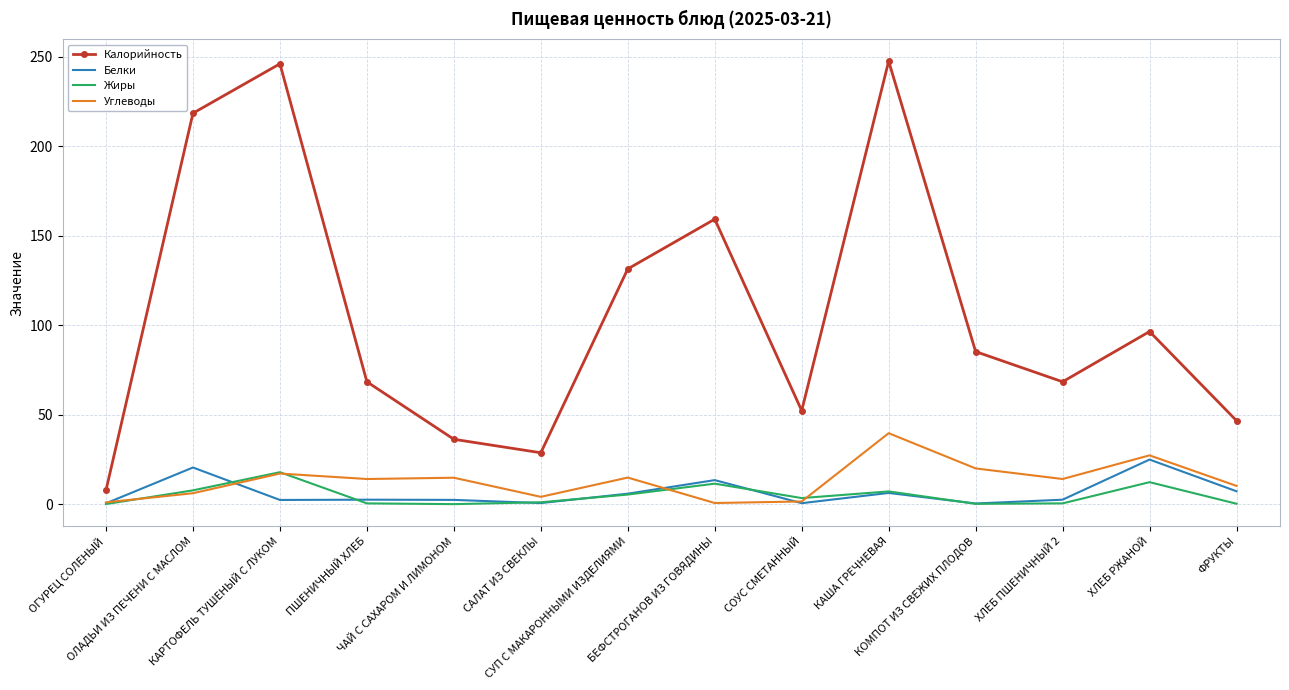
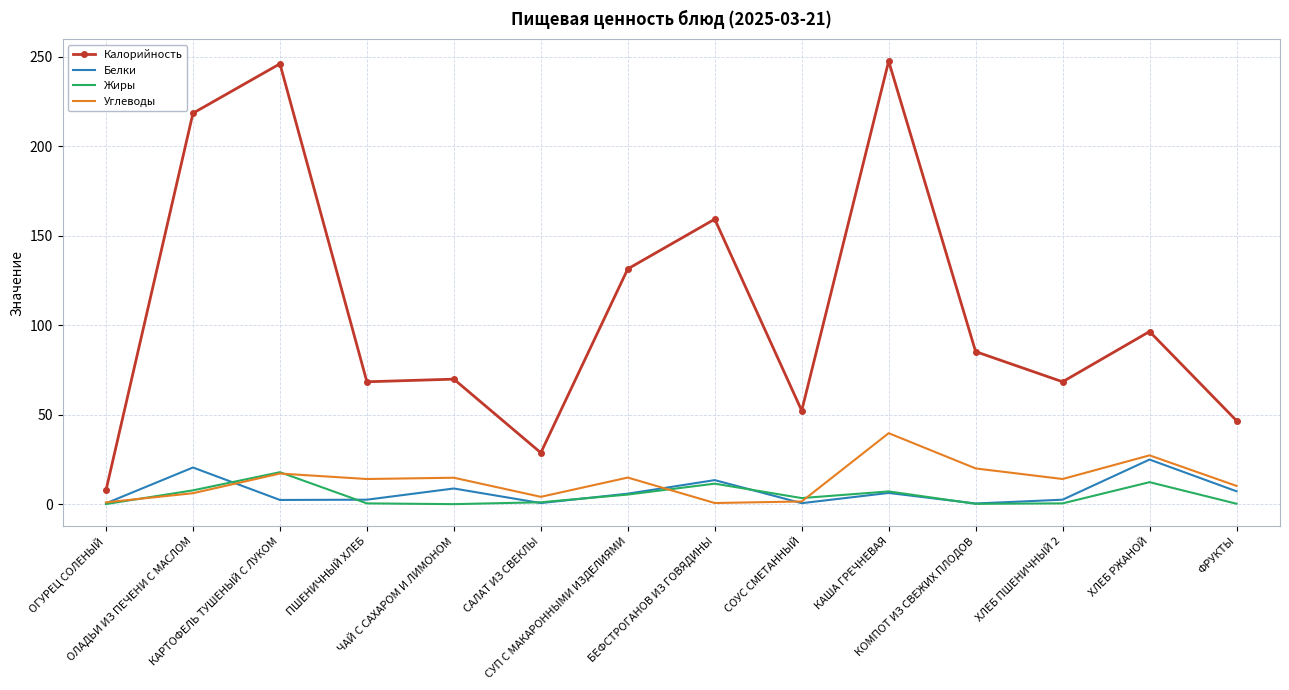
  {
    "Калорийность": {
      "ОГУРЕЦ СОЛЕНЫЙ": 8,
      "ОЛАДЬИ ИЗ ПЕЧЕНИ С МАСЛОМ": 218,
      "КАРТОФЕЛЬ ТУШЕНЫЙ С ЛУКОМ": 246,
      "ПШЕНИЧНЫЙ ХЛЕБ": 68,
-     "ЧАЙ С САХАРОМ И ЛИМОНОМ": 36,
+     "ЧАЙ С САХАРОМ И ЛИМОНОМ": 70,
      "САЛАТ ИЗ СВЕКЛЫ": 29,
      "СУП С МАКАРОННЫМИ ИЗДЕЛИЯМИ": 131,
      "БЕФСТРОГАНОВ ИЗ ГОВЯДИНЫ": 159,
      "СОУС СМЕТАННЫЙ": 52,
      "КАША ГРЕЧНЕВАЯ": 248,
      "КОМПОТ ИЗ СВЕЖИХ ПЛОДОВ": 85,
      "ХЛЕБ ПШЕНИЧНЫЙ 2": 68,
      "ХЛЕБ РЖАНОЙ": 96,
      "ФРУКТЫ": 47
    },
    "Белки": {
      "ОЛАДЬИ ИЗ ПЕЧЕНИ С МАСЛОМ": 20,
      "КАРТОФЕЛЬ ТУШЕНЫЙ С ЛУКОМ": 2,
      "ПШЕНИЧНЫЙ ХЛЕБ": 3,
-     "ЧАЙ С САХАРОМ И ЛИМОНОМ": 2,
+     "ЧАЙ С САХАРОМ И ЛИМОНОМ": 9,
      "БЕФСТРОГАНОВ ИЗ ГОВЯДИНЫ": 13,
      "ХЛЕБ ПШЕНИЧНЫЙ 2": 3,
      "ХЛЕБ РЖАНОЙ": 25,
      "ФРУКТЫ": 7
    },
    "Жиры": {
      "ОЛАДЬИ ИЗ ПЕЧЕНИ С МАСЛОМ": 8,
      "ПШЕНИЧНЫЙ ХЛЕБ": 0,
      "ЧАЙ С САХАРОМ И ЛИМОНОМ": 0,
      "БЕФСТРОГАНОВ ИЗ ГОВЯДИНЫ": 11,
      "СОУС СМЕТАННЫЙ": 3,
      "ХЛЕБ ПШЕНИЧНЫЙ 2": 0,
      "ХЛЕБ РЖАНОЙ": 12,
      "ФРУКТЫ": 0
    },
    "Углеводы": {
      "ОЛАДЬИ ИЗ ПЕЧЕНИ С МАСЛОМ": 6,
      "ПШЕНИЧНЫЙ ХЛЕБ": 14,
      "ЧАЙ С САХАРОМ И ЛИМОНОМ": 15,
      "САЛАТ ИЗ СВЕКЛЫ": 4,
      "СУП С МАКАРОННЫМИ ИЗДЕЛИЯМИ": 15,
      "БЕФСТРОГАНОВ ИЗ ГОВЯДИНЫ": 1,
      "КАША ГРЕЧНЕВАЯ": 40,
      "КОМПОТ ИЗ СВЕЖИХ ПЛОДОВ": 20,
      "ХЛЕБ ПШЕНИЧНЫЙ 2": 14,
      "ХЛЕБ РЖАНОЙ": 27,
      "ФРУКТЫ": 10
    }
  }
